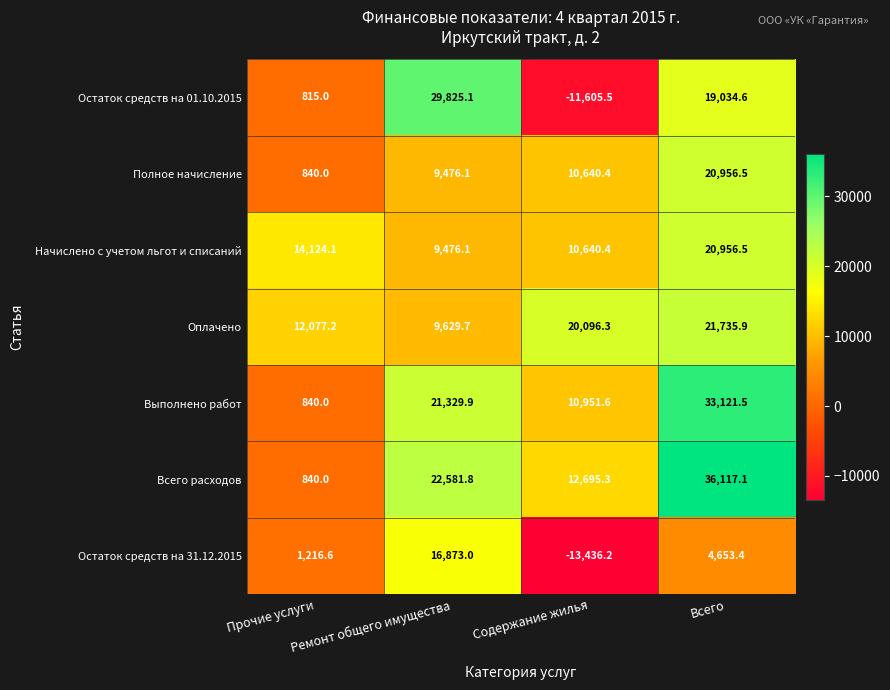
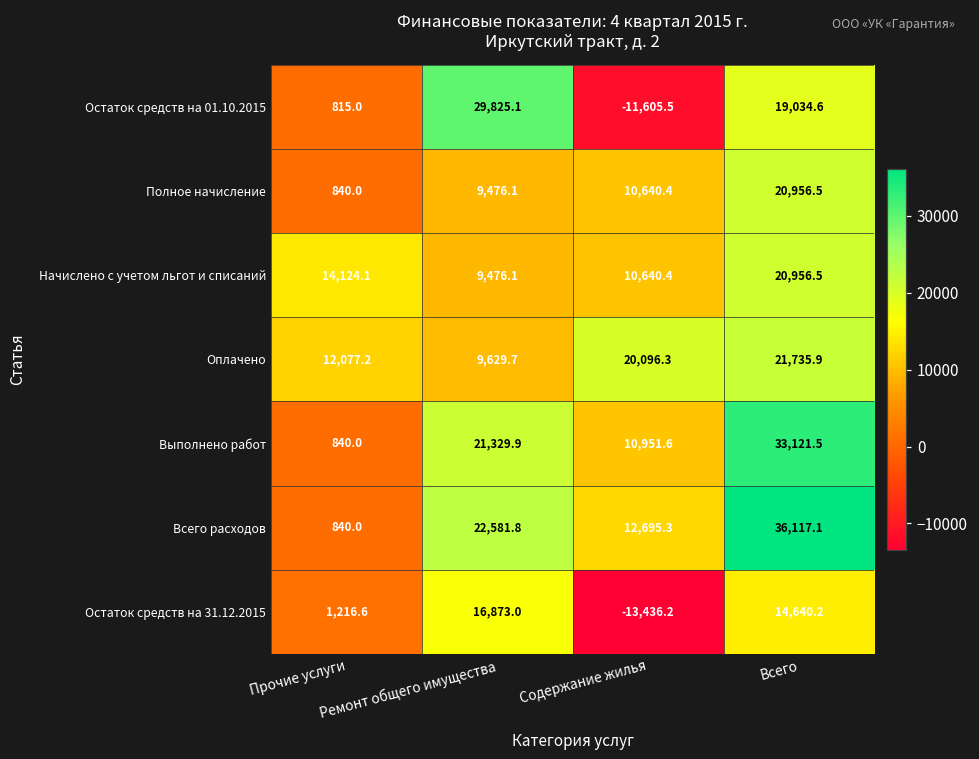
  {
    "Остаток средств на 01.10.2015": {
      "Прочие услуги": "815.0",
      "Ремонт общего имущества": "29,825.1",
      "Содержание жилья": "-11,605.5",
      "Всего": "19,034.6"
    },
    "Полное начисление": {
      "Прочие услуги": "840.0",
      "Ремонт общего имущества": "9,476.1",
      "Содержание жилья": "10,640.4",
      "Всего": "20,956.5"
    },
    "Начислено с учетом льгот и списаний": {
      "Прочие услуги": "14,124.1",
      "Ремонт общего имущества": "9,476.1",
      "Содержание жилья": "10,640.4",
      "Всего": "20,956.5"
    },
    "Оплачено": {
      "Прочие услуги": "12,077.2",
      "Ремонт общего имущества": "9,629.7",
      "Содержание жилья": "20,096.3",
      "Всего": "21,735.9"
    },
    "Выполнено работ": {
      "Прочие услуги": "840.0",
      "Ремонт общего имущества": "21,329.9",
      "Содержание жилья": "10,951.6",
      "Всего": "33,121.5"
    },
    "Всего расходов": {
      "Прочие услуги": "840.0",
      "Ремонт общего имущества": "22,581.8",
      "Содержание жилья": "12,695.3",
      "Всего": "36,117.1"
    },
    "Остаток средств на 31.12.2015": {
      "Прочие услуги": "1,216.6",
      "Ремонт общего имущества": "16,873.0",
      "Содержание жилья": "-13,436.2",
-     "Всего": "4,653.4"
+     "Всего": "14,640.2"
    }
  }
